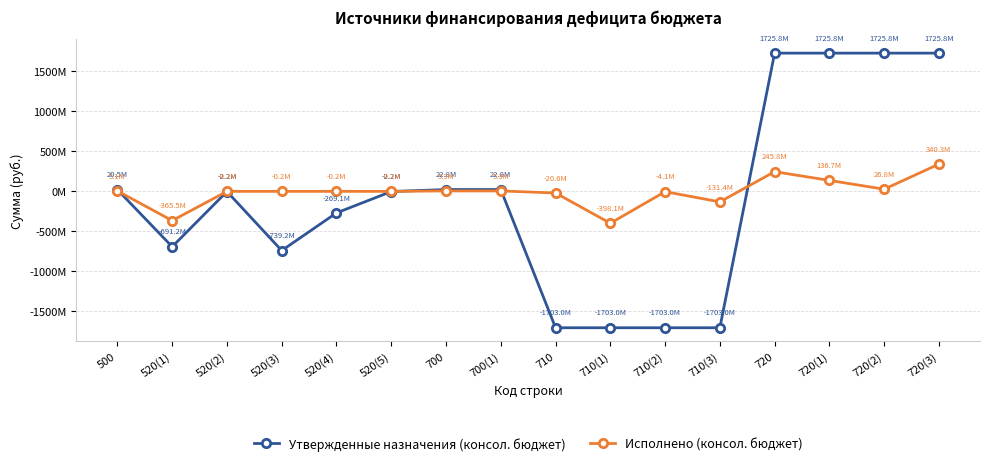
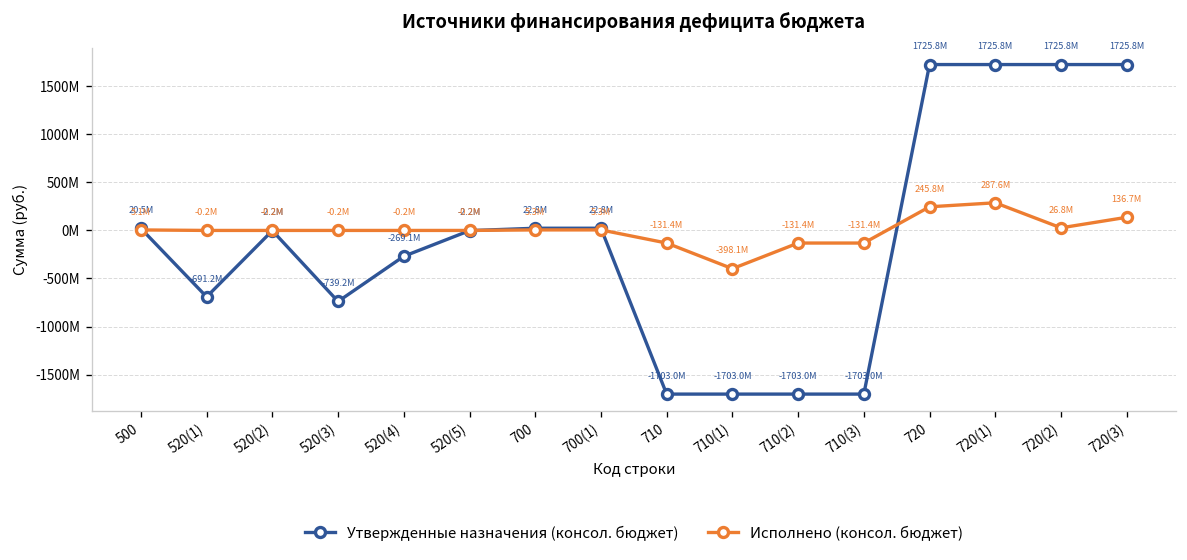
  {
    "Утвержденные назначения (консол. бюджет)": {
      "520(1)": "-691.2M",
      "520(3)": "-739.2M",
      "520(4)": "-269.1M",
      "710": "-1703.0M",
      "710(1)": "-1703.0M",
      "710(2)": "-1703.0M",
      "710(3)": "-1703.0M",
      "720": "1725.8M",
      "720(1)": "1725.8M",
      "720(2)": "1725.8M",
      "720(3)": "1725.8M"
    },
    "Исполнено (консол. бюджет)": {
-     "520(1)": "-365.5M",
+     "520(1)": "-0.2M",
      "520(3)": "-0.2M",
      "520(4)": "-0.2M",
-     "710": "-20.6M",
+     "710": "-131.4M",
      "710(1)": "-398.1M",
-     "710(2)": "-4.1M",
+     "710(2)": "-131.4M",
      "710(3)": "-131.4M",
      "720": "245.8M",
-     "720(1)": "136.7M",
+     "720(1)": "287.6M",
      "720(2)": "26.8M",
-     "720(3)": "340.3M"
+     "720(3)": "136.7M"
    }
  }
